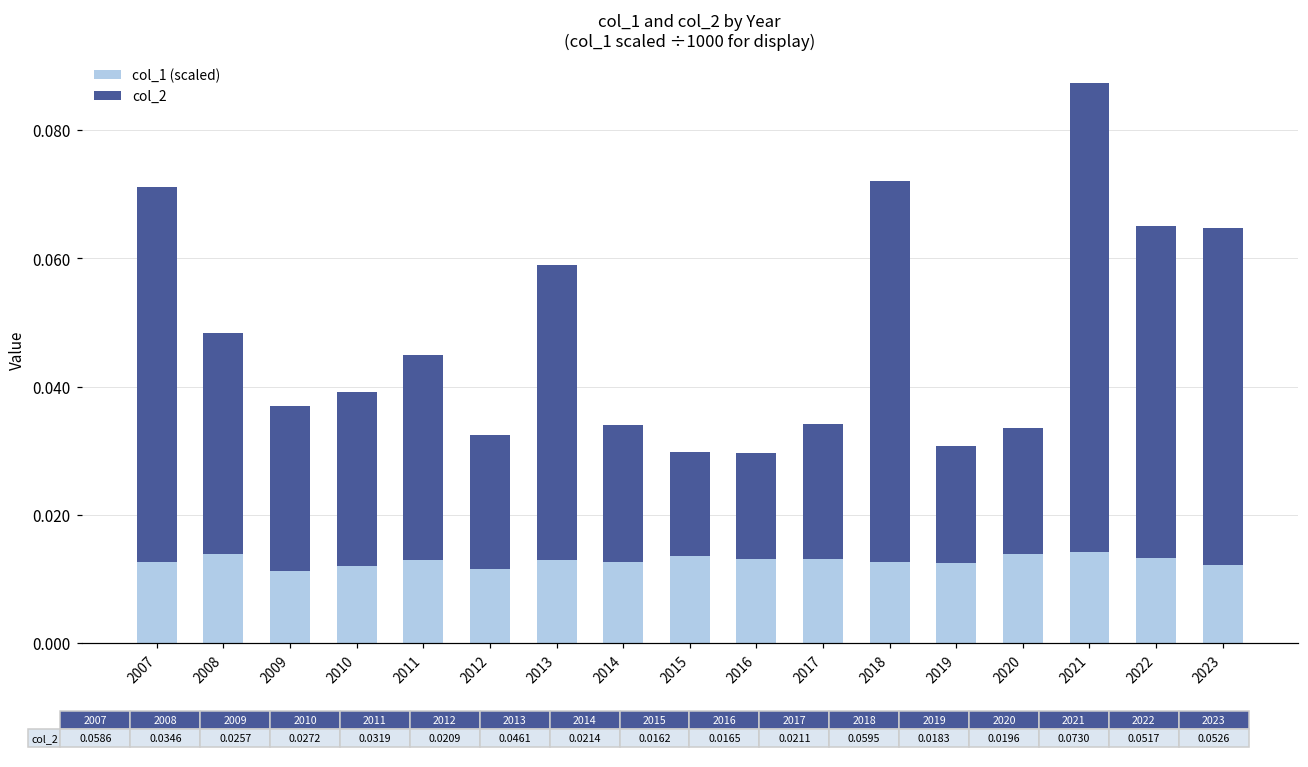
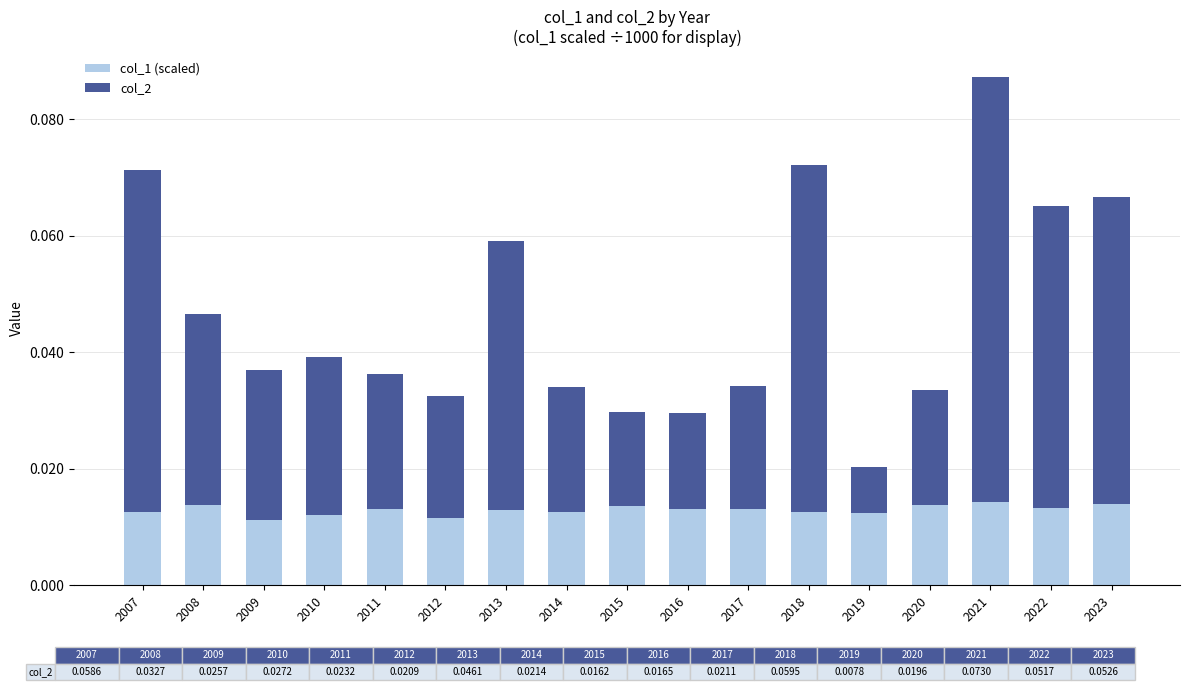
  {
    "col_1 (scaled)": {
      "2007": 0.013,
      "2008": 0.014,
      "2009": 0.011,
      "2010": 0.012,
      "2011": 0.013,
      "2012": 0.012,
      "2013": 0.013,
      "2014": 0.013,
      "2015": 0.014,
      "2016": 0.013,
      "2017": 0.013,
      "2018": 0.013,
      "2019": 0.012,
      "2020": 0.014,
      "2021": 0.014,
      "2022": 0.013,
-     "2023": 0.012
+     "2023": 0.014
    },
    "col_2": {
-     "2008": 0.0346,
-     "2011": 0.0319,
-     "2019": 0.0183
+     "2008": 0.0327,
+     "2011": 0.0232,
+     "2019": 0.0078
    }
  }
